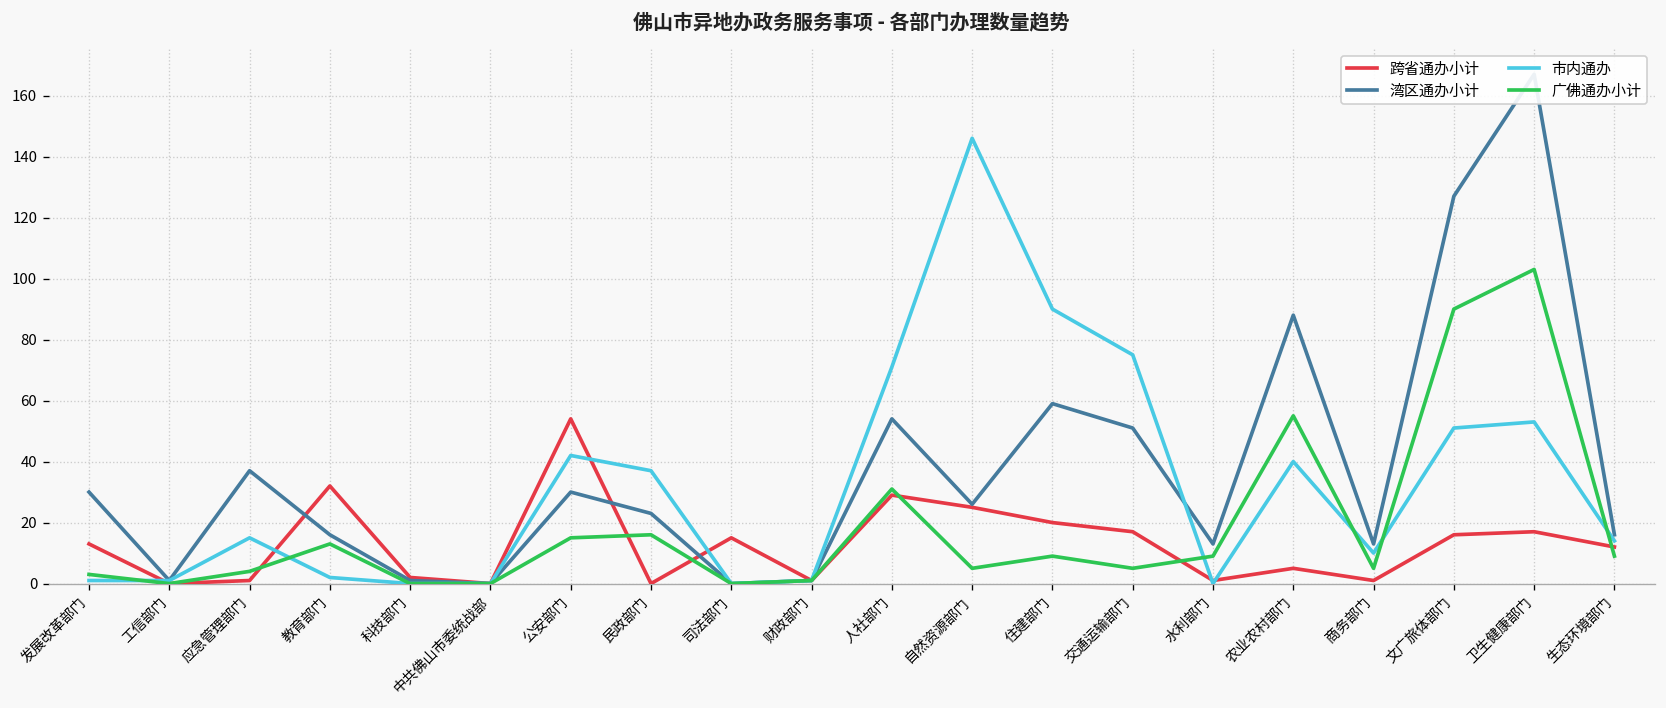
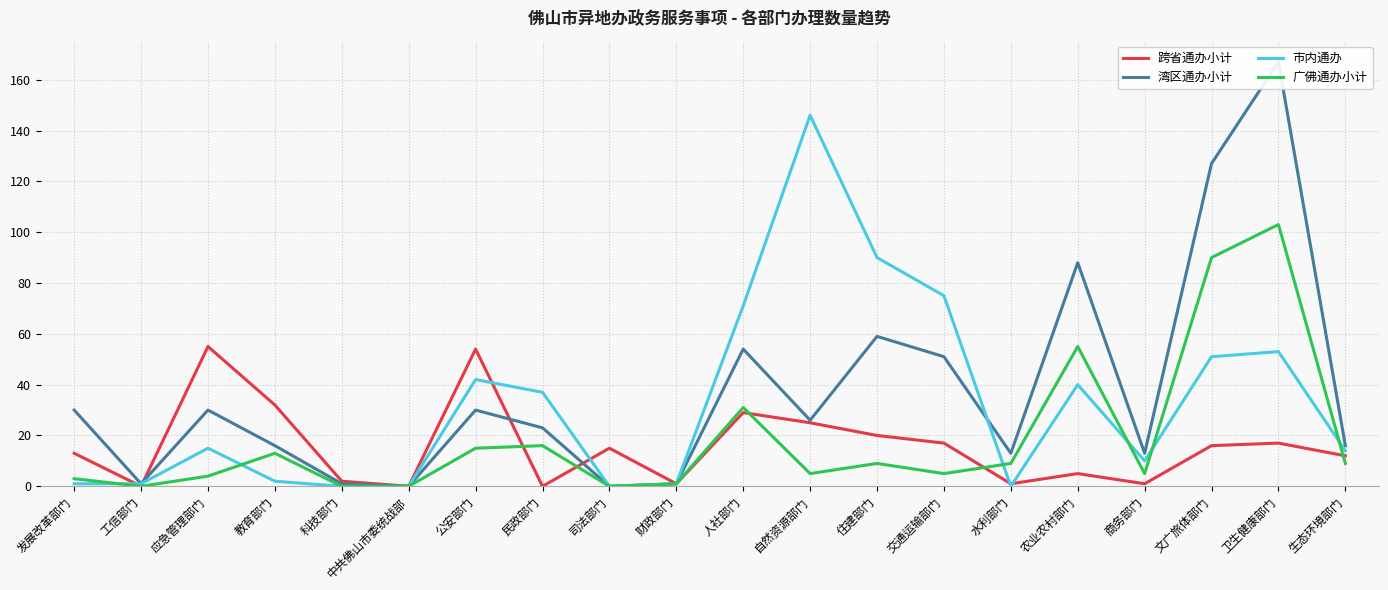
  {
    "跨省通办小计": {
      "发展改革部门": 13,
-     "应急管理部门": 1,
+     "应急管理部门": 55,
      "教育部门": 32,
      "科技部门": 2,
      "公安部门": 54,
      "民政部门": 0,
      "司法部门": 15,
      "人社部门": 29,
      "自然资源部门": 25,
      "住建部门": 20,
      "交通运输部门": 17,
      "农业农村部门": 5,
      "商务部门": 1,
      "文广旅体部门": 16,
      "卫生健康部门": 17,
      "生态环境部门": 12
    },
    "湾区通办小计": {
      "发展改革部门": 30,
-     "应急管理部门": 37,
+     "应急管理部门": 30,
      "教育部门": 16,
      "公安部门": 30,
      "民政部门": 23,
      "人社部门": 54,
      "自然资源部门": 26,
      "住建部门": 59,
      "交通运输部门": 51,
      "水利部门": 13,
      "农业农村部门": 88,
      "商务部门": 13,
      "文广旅体部门": 127,
      "生态环境部门": 16
    },
    "市内通办": {
      "发展改革部门": 1,
      "应急管理部门": 15,
      "教育部门": 2,
      "公安部门": 42,
      "民政部门": 37,
      "人社部门": 71,
      "自然资源部门": 146,
      "住建部门": 90,
      "交通运输部门": 75,
      "农业农村部门": 40,
      "商务部门": 10,
      "文广旅体部门": 51,
      "卫生健康部门": 53,
      "生态环境部门": 14
    },
    "广佛通办小计": {
      "发展改革部门": 3,
      "应急管理部门": 4,
      "教育部门": 13,
      "公安部门": 15,
      "民政部门": 16,
      "人社部门": 31,
      "自然资源部门": 5,
      "住建部门": 9,
      "交通运输部门": 5,
      "水利部门": 9,
      "农业农村部门": 55,
      "商务部门": 5,
      "文广旅体部门": 90,
      "卫生健康部门": 103,
      "生态环境部门": 9
    }
  }
